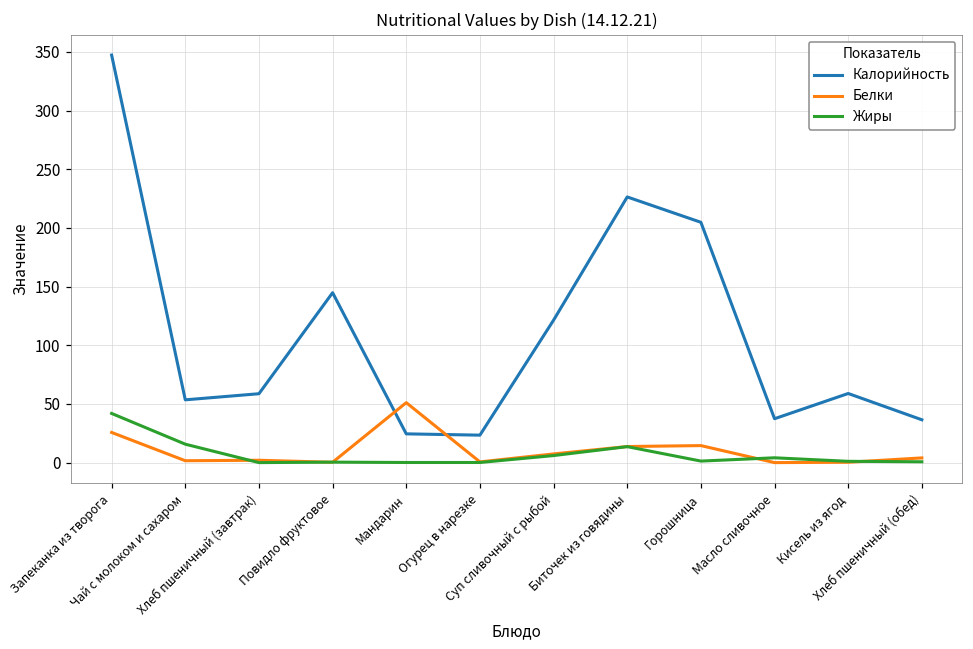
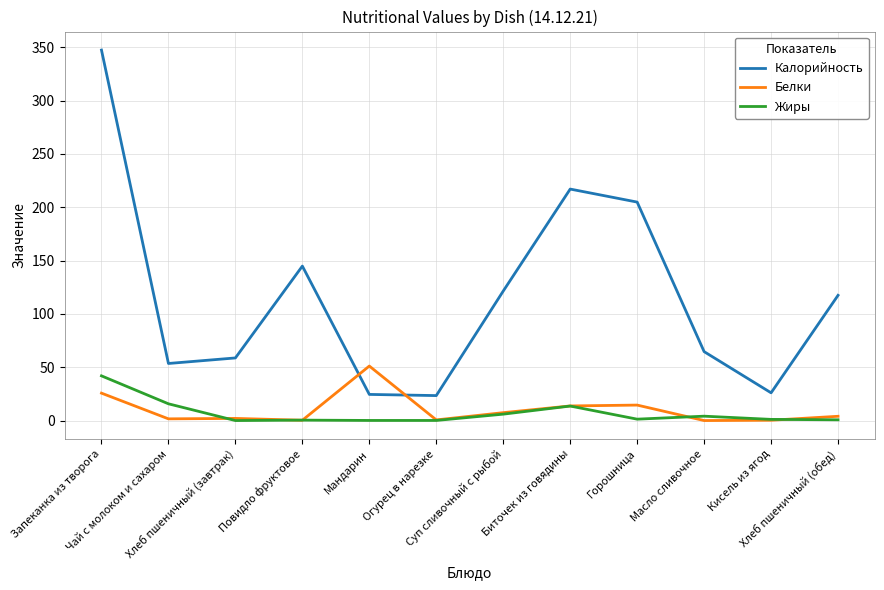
  {
    "Калорийность": {
      "Запеканка из творога": 347,
      "Чай с молоком и сахаром": 54,
      "Хлеб пшеничный (завтрак)": 59,
      "Повидло фруктовое": 145,
      "Мандарин": 25,
      "Огурец в нарезке": 23,
      "Суп сливочный с рыбой": 121,
-     "Биточек из говядины": 226,
+     "Биточек из говядины": 217,
      "Горошница": 205,
-     "Масло сливочное": 37,
-     "Кисель из ягод": 59,
-     "Хлеб пшеничный (обед)": 37
+     "Масло сливочное": 65,
+     "Кисель из ягод": 26,
+     "Хлеб пшеничный (обед)": 117
    },
    "Белки": {
      "Запеканка из творога": 26,
      "Чай с молоком и сахаром": 2,
      "Мандарин": 51,
      "Горошница": 15,
      "Масло сливочное": 0,
      "Хлеб пшеничный (обед)": 4
    },
    "Жиры": {
      "Запеканка из творога": 42,
      "Чай с молоком и сахаром": 16,
      "Мандарин": 0,
      "Горошница": 1,
      "Масло сливочное": 4,
      "Хлеб пшеничный (обед)": 1
    }
  }
